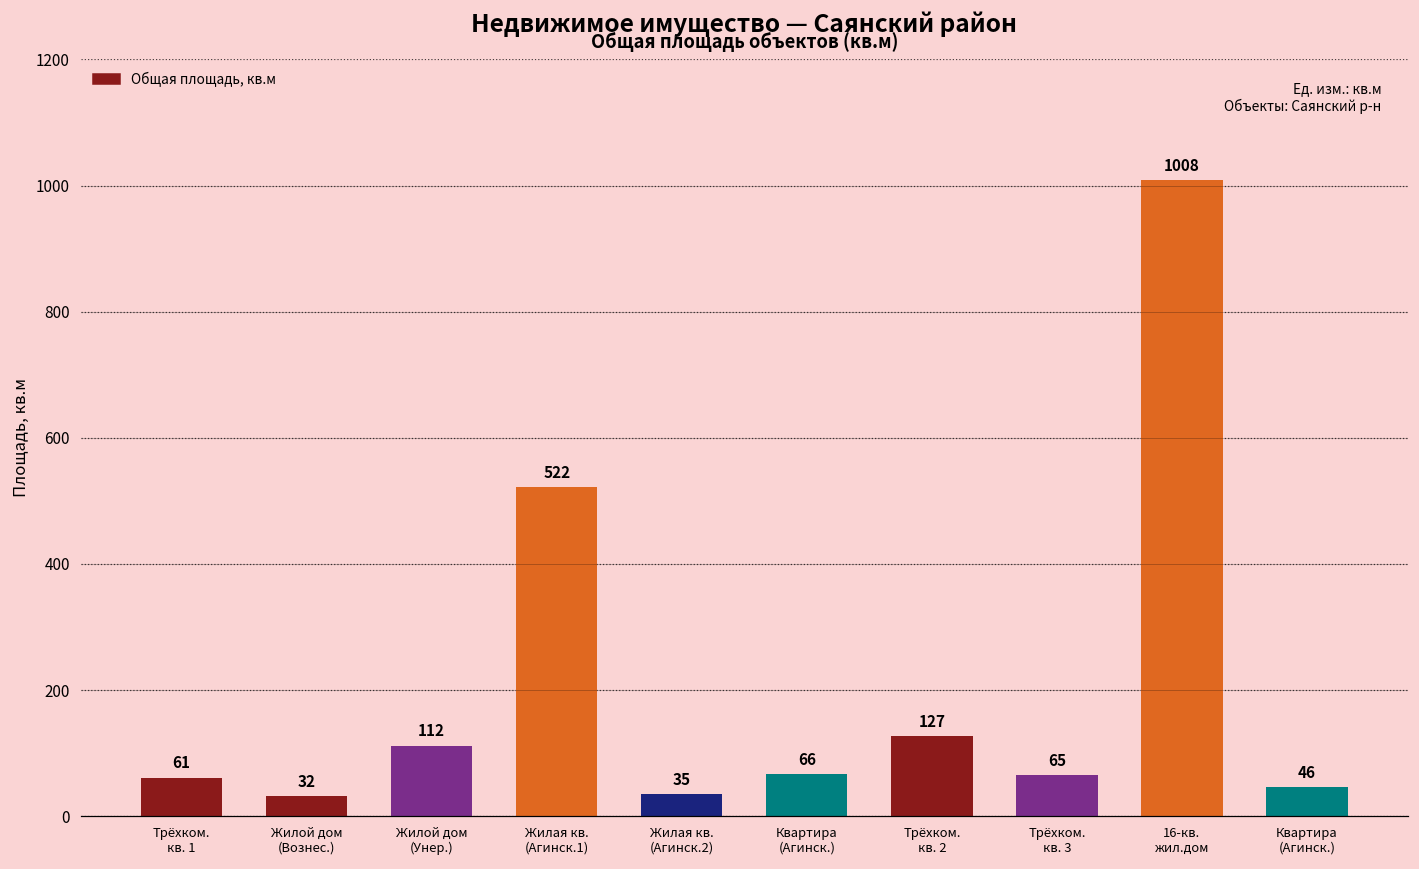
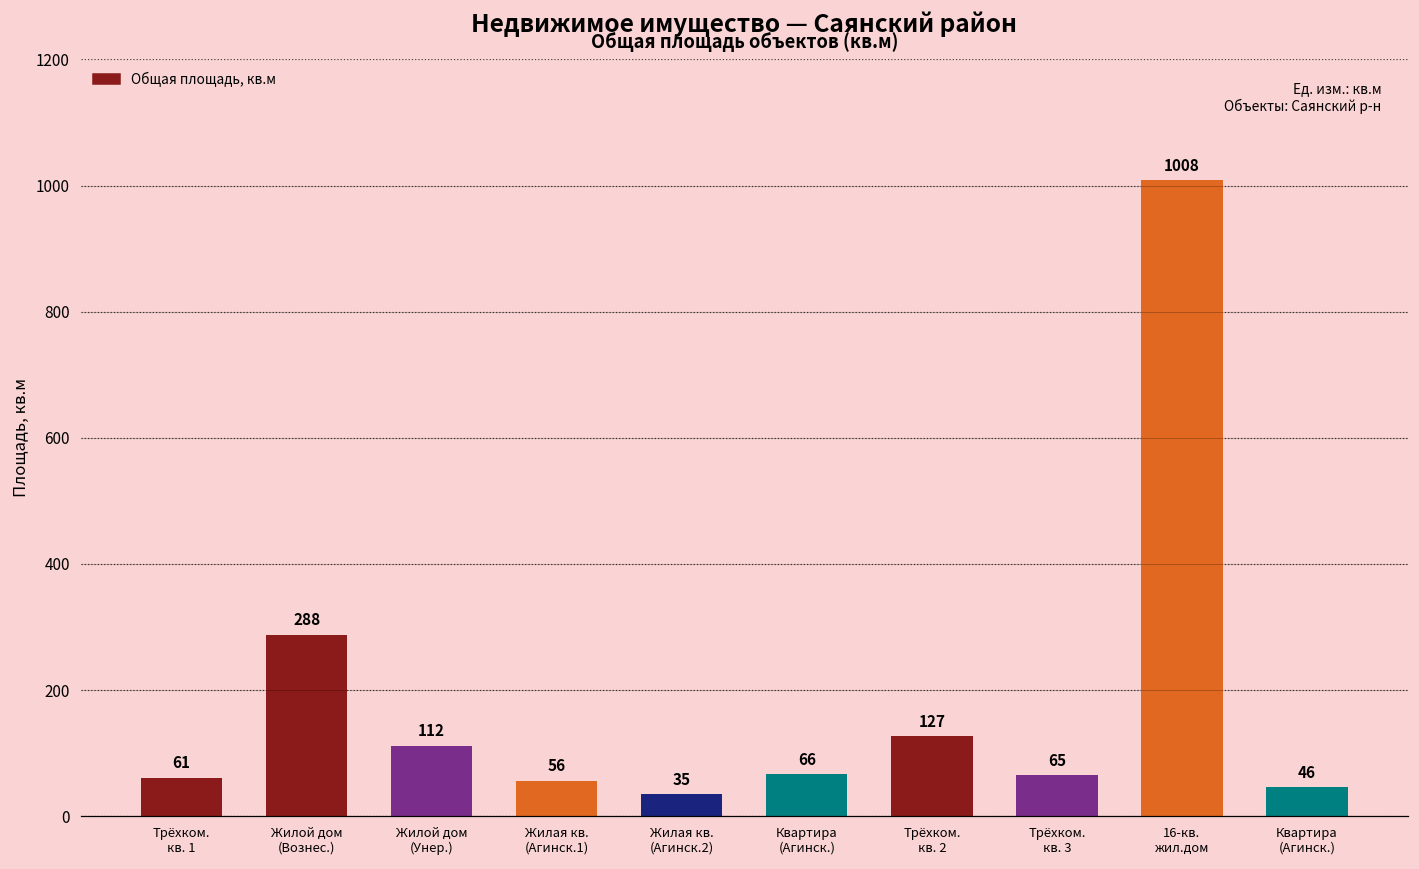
  {
    "Трёхком. кв. 1": 61,
-   "Жилой дом (Вознес.)": 32,
+   "Жилой дом (Вознес.)": 288,
    "Жилой дом (Унер.)": 112,
-   "Жилая кв. (Агинск.1)": 522,
+   "Жилая кв. (Агинск.1)": 56,
    "Жилая кв. (Агинск.2)": 35,
    "Трёхком. кв. 2": 127,
    "Трёхком. кв. 3": 65,
    "16-кв. жил.дом": 1008
  }
